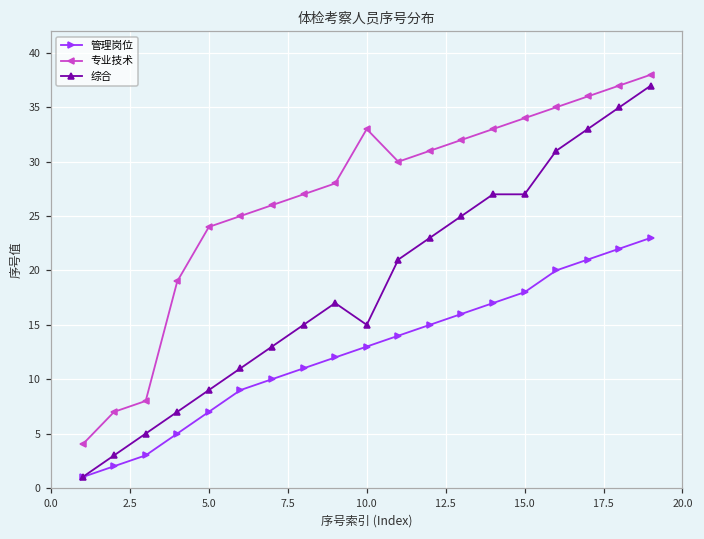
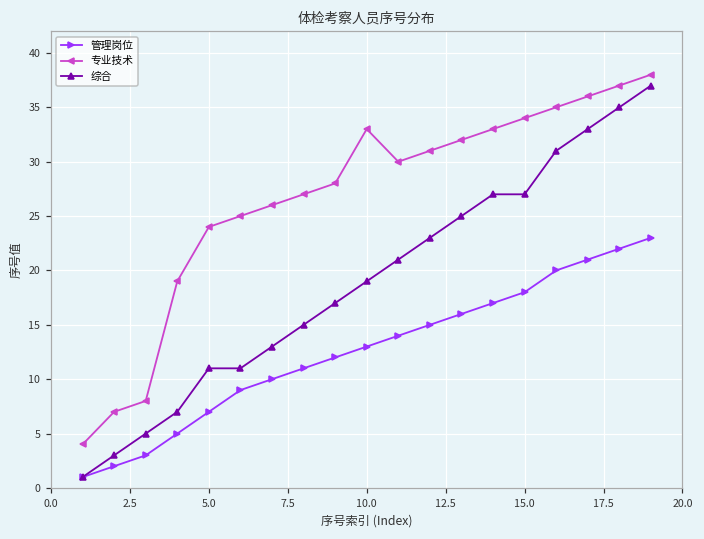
  {
    "管理岗位": {
      "5.0": 7,
      "10.0": 13,
      "15.0": 18
    },
    "专业技术": {
      "5.0": 24,
      "10.0": 33,
      "15.0": 34
    },
    "综合": {
-     "5.0": 9,
-     "10.0": 15,
+     "5.0": 11,
+     "10.0": 19,
      "15.0": 27
    }
  }
